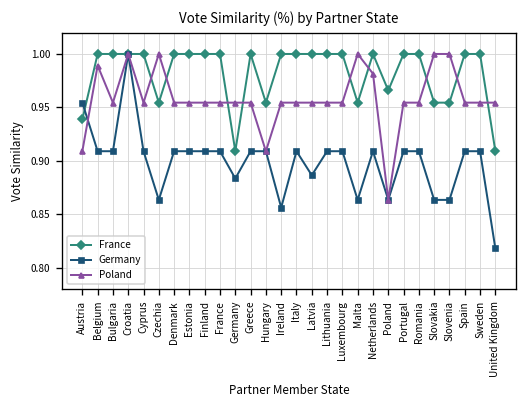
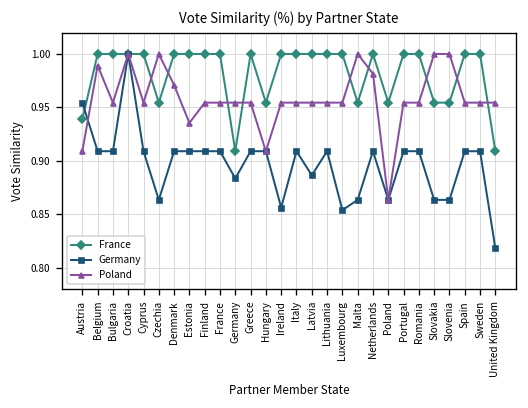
  {
    "France": {
      "Austria": 0.94,
      "Belgium": 1.00,
      "Bulgaria": 1.00,
      "Cyprus": 1.00,
      "Czechia": 0.95,
      "Denmark": 1.00,
      "Estonia": 1.00,
      "Finland": 1.00,
      "France": 1.00,
      "Germany": 0.91,
      "Greece": 1.00,
      "Hungary": 0.95,
      "Ireland": 1.00,
      "Italy": 1.00,
      "Latvia": 1.00,
      "Lithuania": 1.00,
      "Luxembourg": 1.00,
      "Malta": 0.95,
      "Netherlands": 1.00,
-     "Poland": 0.97,
+     "Poland": 0.95,
      "Portugal": 1.00,
      "Romania": 1.00,
      "Slovakia": 0.95,
      "Slovenia": 0.95,
      "Spain": 1.00,
      "Sweden": 1.00,
      "United Kingdom": 0.91
    },
    "Germany": {
      "Austria": 0.95,
      "Belgium": 0.91,
      "Bulgaria": 0.91,
      "Cyprus": 0.91,
      "Czechia": 0.86,
      "Denmark": 0.91,
      "Estonia": 0.91,
      "Finland": 0.91,
      "France": 0.91,
      "Germany": 0.88,
      "Greece": 0.91,
      "Ireland": 0.86,
      "Italy": 0.91,
      "Latvia": 0.89,
      "Lithuania": 0.91,
-     "Luxembourg": 0.91,
+     "Luxembourg": 0.85,
      "Malta": 0.86,
      "Netherlands": 0.91,
      "Portugal": 0.91,
      "Romania": 0.91,
      "Slovakia": 0.86,
      "Slovenia": 0.86,
      "Spain": 0.91,
      "Sweden": 0.91,
      "United Kingdom": 0.82
    },
    "Poland": {
      "Austria": 0.91,
      "Belgium": 0.99,
      "Bulgaria": 0.95,
      "Cyprus": 0.95,
      "Czechia": 1.00,
-     "Denmark": 0.95,
-     "Estonia": 0.95,
+     "Denmark": 0.97,
+     "Estonia": 0.94,
      "Finland": 0.95,
      "France": 0.95,
      "Germany": 0.95,
      "Greece": 0.95,
      "Ireland": 0.95,
      "Italy": 0.95,
      "Latvia": 0.95,
      "Lithuania": 0.95,
      "Luxembourg": 0.95,
      "Malta": 1.00,
      "Netherlands": 0.98,
      "Portugal": 0.95,
      "Romania": 0.95,
      "Slovakia": 1.00,
      "Slovenia": 1.00,
      "Spain": 0.95,
      "Sweden": 0.95,
      "United Kingdom": 0.95
    }
  }
